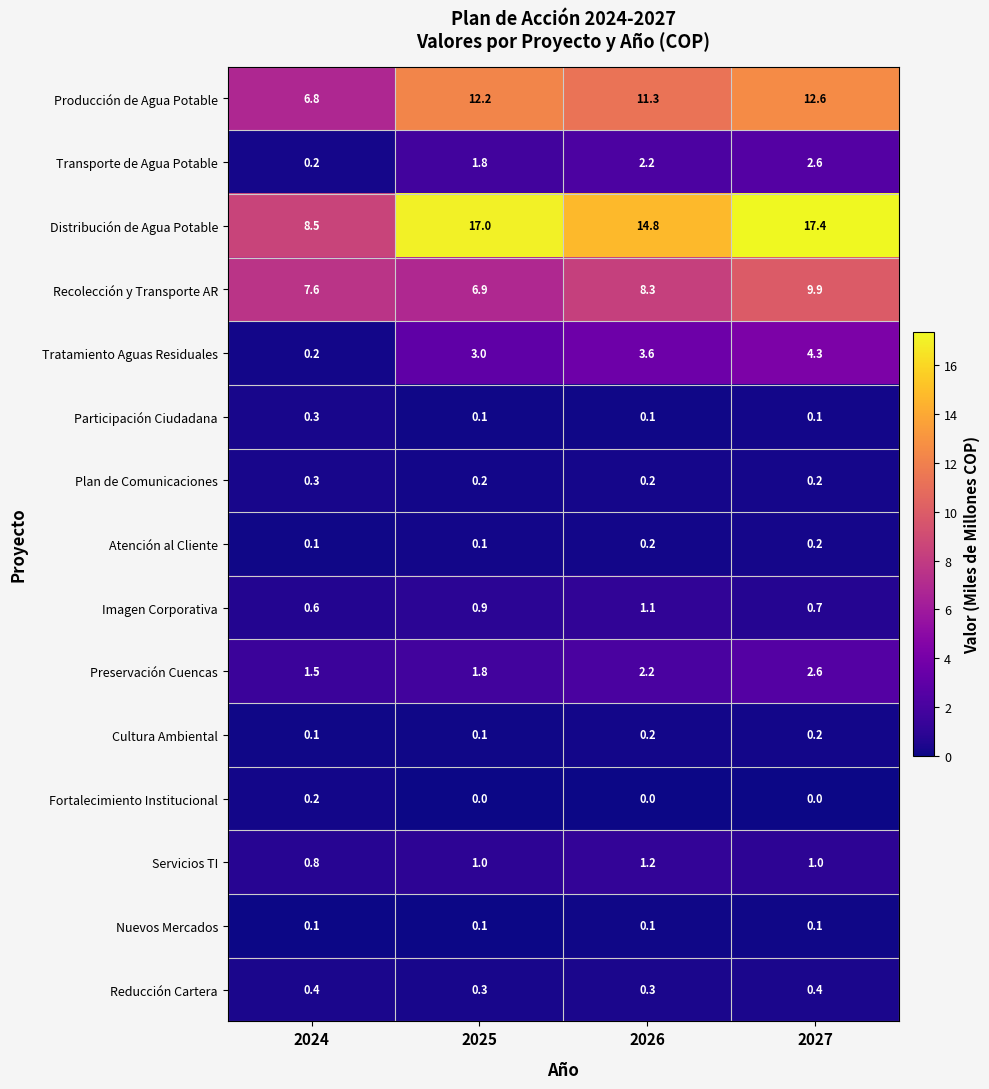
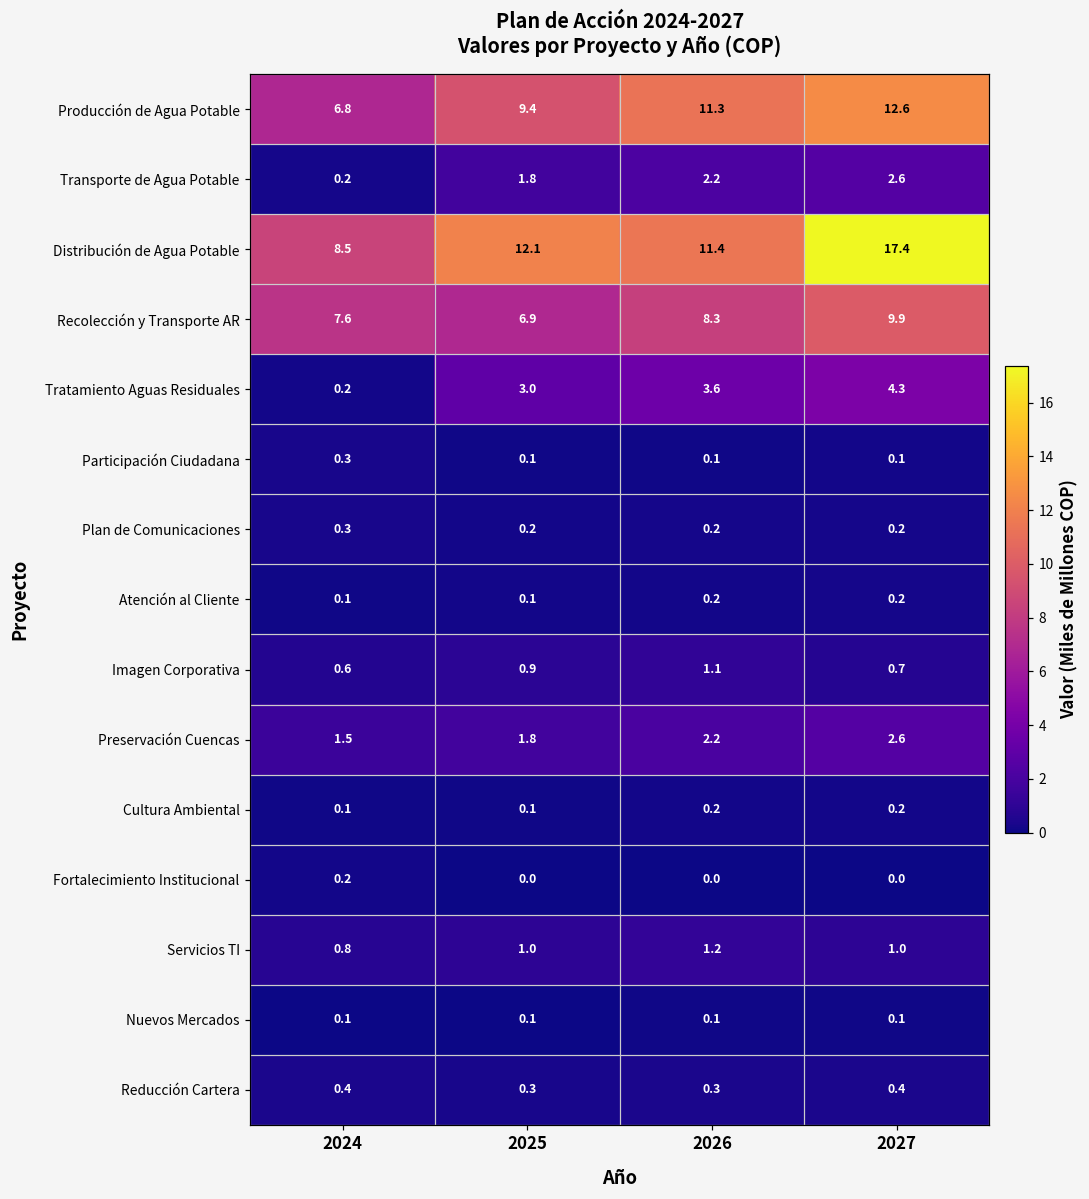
  {
    "Producción de Agua Potable": {
      "2024": 6.8,
-     "2025": 12.2,
+     "2025": 9.4,
      "2026": 11.3,
      "2027": 12.6
    },
    "Transporte de Agua Potable": {
      "2024": 0.2,
      "2025": 1.8,
      "2026": 2.2,
      "2027": 2.6
    },
    "Distribución de Agua Potable": {
      "2024": 8.5,
-     "2025": 17.0,
-     "2026": 14.8,
+     "2025": 12.1,
+     "2026": 11.4,
      "2027": 17.4
    },
    "Recolección y Transporte AR": {
      "2024": 7.6,
      "2025": 6.9,
      "2026": 8.3,
      "2027": 9.9
    },
    "Tratamiento Aguas Residuales": {
      "2024": 0.2,
      "2025": 3.0,
      "2026": 3.6,
      "2027": 4.3
    },
    "Participación Ciudadana": {
      "2024": 0.3,
      "2025": 0.1,
      "2026": 0.1,
      "2027": 0.1
    },
    "Plan de Comunicaciones": {
      "2024": 0.3,
      "2025": 0.2,
      "2026": 0.2,
      "2027": 0.2
    },
    "Atención al Cliente": {
      "2024": 0.1,
      "2025": 0.1,
      "2026": 0.2,
      "2027": 0.2
    },
    "Imagen Corporativa": {
      "2024": 0.6,
      "2025": 0.9,
      "2026": 1.1,
      "2027": 0.7
    },
    "Preservación Cuencas": {
      "2024": 1.5,
      "2025": 1.8,
      "2026": 2.2,
      "2027": 2.6
    },
    "Cultura Ambiental": {
      "2024": 0.1,
      "2025": 0.1,
      "2026": 0.2,
      "2027": 0.2
    },
    "Fortalecimiento Institucional": {
      "2024": 0.2,
      "2025": 0.0,
      "2026": 0.0,
      "2027": 0.0
    },
    "Servicios TI": {
      "2024": 0.8,
      "2025": 1.0,
      "2026": 1.2,
      "2027": 1.0
    },
    "Nuevos Mercados": {
      "2024": 0.1,
      "2025": 0.1,
      "2026": 0.1,
      "2027": 0.1
    },
    "Reducción Cartera": {
      "2024": 0.4,
      "2025": 0.3,
      "2026": 0.3,
      "2027": 0.4
    }
  }
